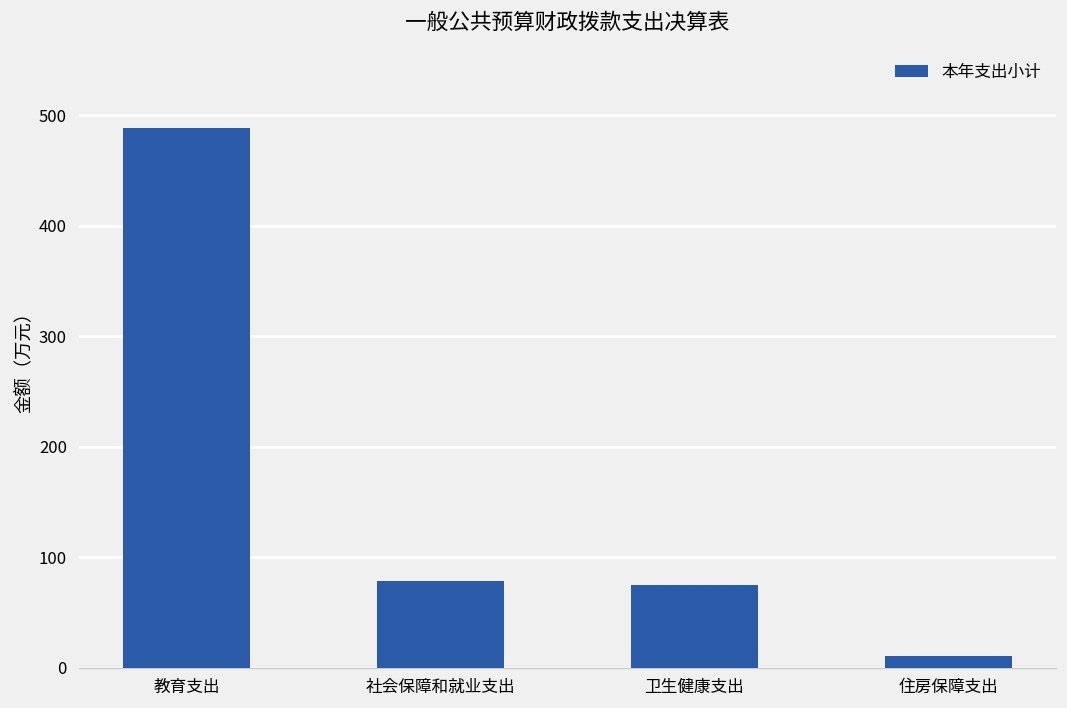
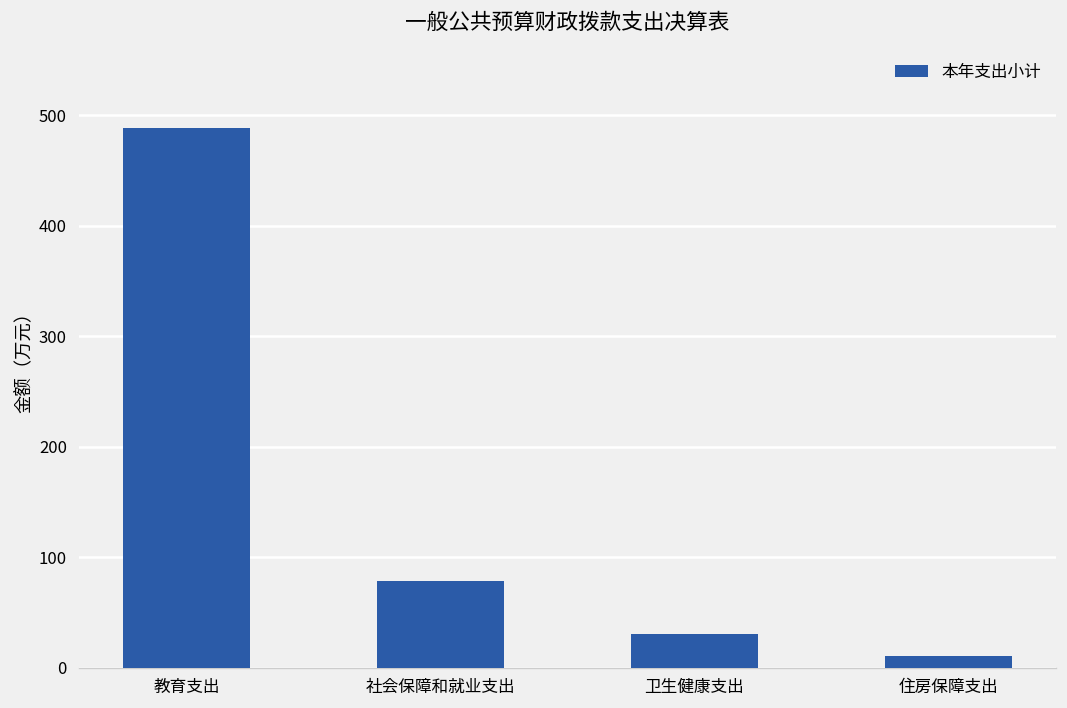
  {
    "教育支出": 490,
    "社会保障和就业支出": 80,
-   "卫生健康支出": 70,
+   "卫生健康支出": 30,
    "住房保障支出": 10
  }
